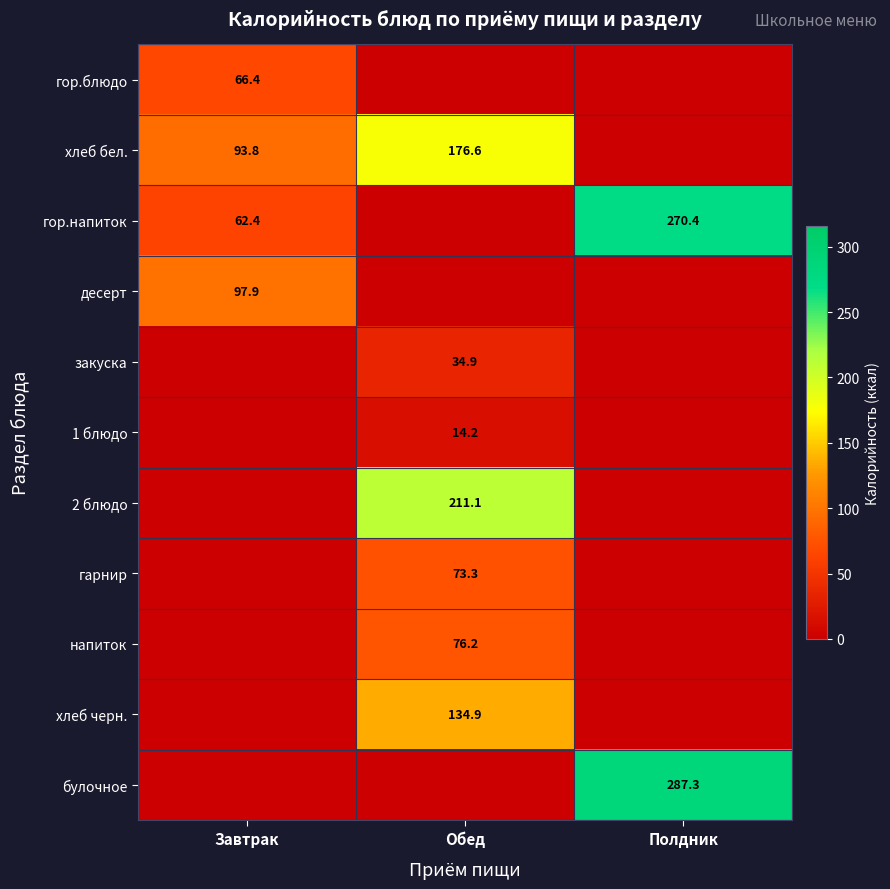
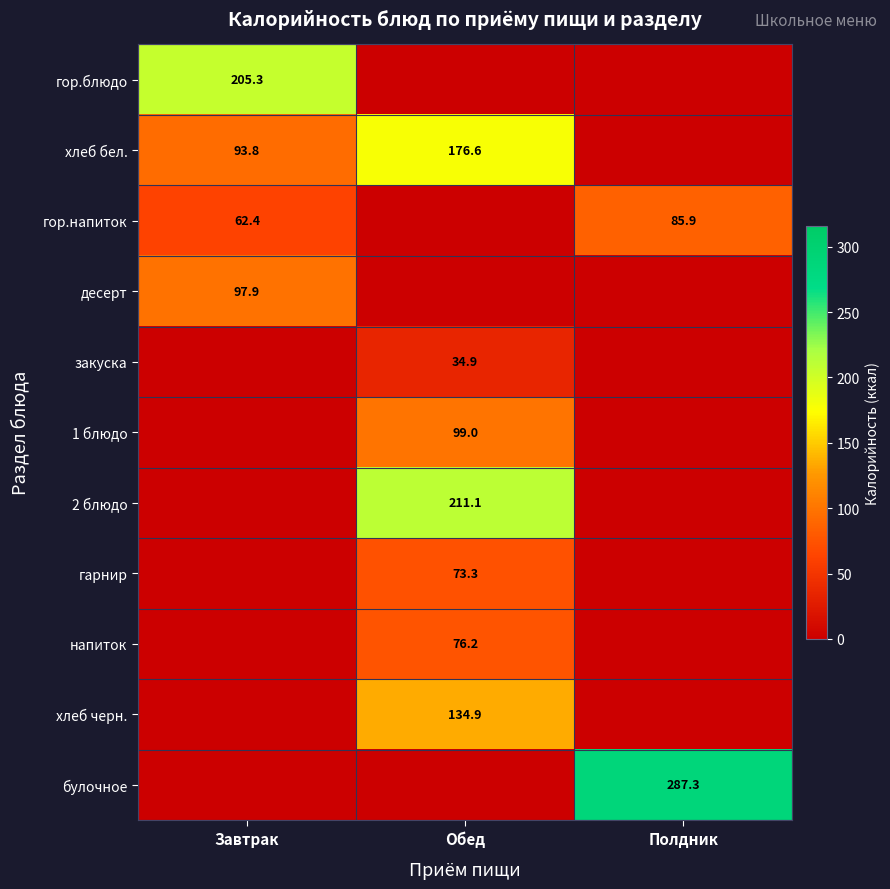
  {
    "гор.блюдо": {
-     "Завтрак": 66.4
+     "Завтрак": 205.3
    },
    "хлеб бел.": {
      "Завтрак": 93.8,
      "Обед": 176.6
    },
    "гор.напиток": {
      "Завтрак": 62.4,
-     "Полдник": 270.4
+     "Полдник": 85.9
    },
    "десерт": {
      "Завтрак": 97.9
    },
    "закуска": {
      "Обед": 34.9
    },
    "1 блюдо": {
-     "Обед": 14.2
+     "Обед": 99.0
    },
    "2 блюдо": {
      "Обед": 211.1
    },
    "гарнир": {
      "Обед": 73.3
    },
    "напиток": {
      "Обед": 76.2
    },
    "хлеб черн.": {
      "Обед": 134.9
    },
    "булочное": {
      "Полдник": 287.3
    }
  }
